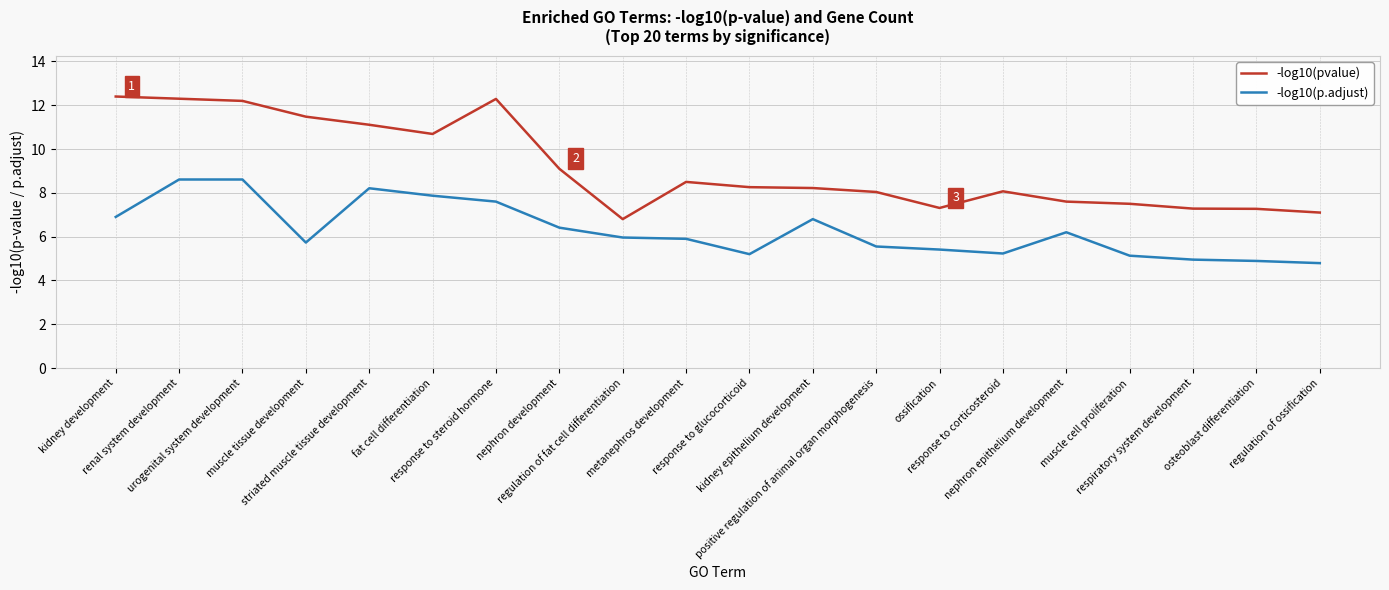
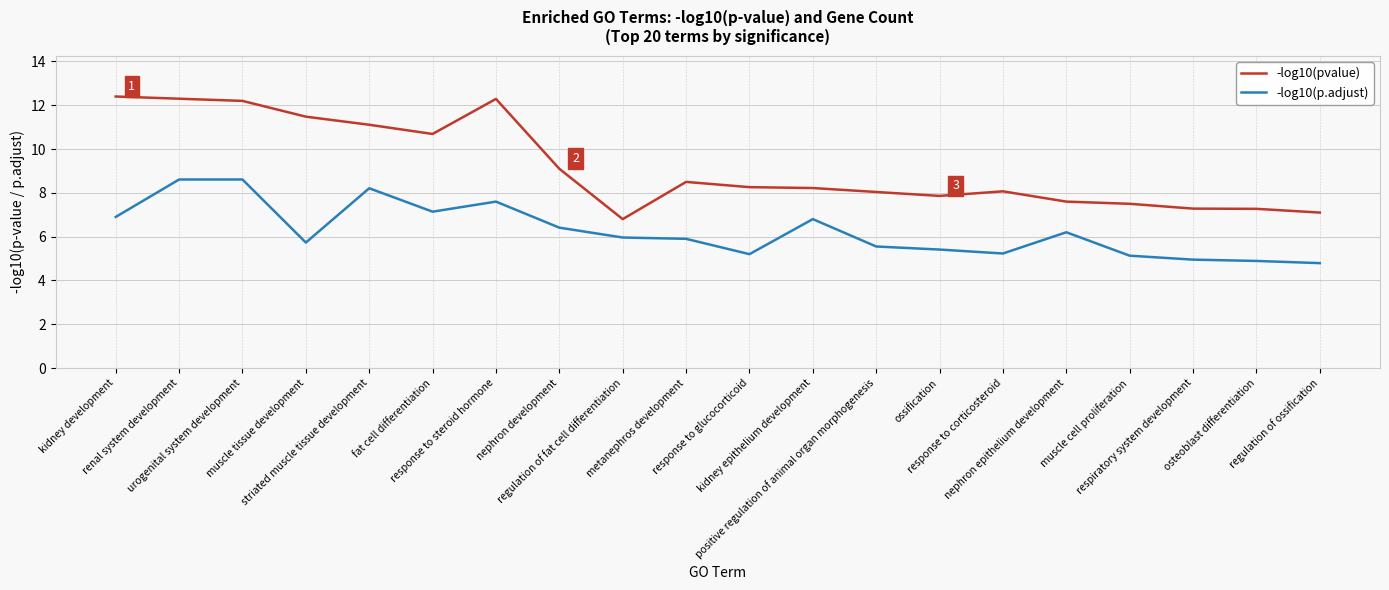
  {
    "-log10(pvalue)": {
      "renal system development": 12.3,
      "urogenital system development": 12.2,
      "muscle tissue development": 11.5,
      "striated muscle tissue development": 11.1,
      "fat cell differentiation": 10.7,
      "response to steroid hormone": 12.3,
      "regulation of fat cell differentiation": 6.8,
      "metanephros development": 8.5,
      "response to glucocorticoid": 8.3,
      "kidney epithelium development": 8.2,
      "positive regulation of animal organ morphogenesis": 8.0,
-     "ossification": 7.3,
+     "ossification": 7.9,
      "response to corticosteroid": 8.1,
      "nephron epithelium development": 7.6,
      "muscle cell proliferation": 7.5,
      "respiratory system development": 7.3,
      "osteoblast differentiation": 7.3,
      "regulation of ossification": 7.1
    },
    "-log10(p.adjust)": {
      "kidney development": 6.9,
      "renal system development": 8.6,
      "urogenital system development": 8.6,
      "muscle tissue development": 5.7,
      "striated muscle tissue development": 8.2,
-     "fat cell differentiation": 7.9,
+     "fat cell differentiation": 7.1,
      "response to steroid hormone": 7.6,
      "nephron development": 6.4,
      "regulation of fat cell differentiation": 6.0,
      "metanephros development": 5.9,
      "response to glucocorticoid": 5.2,
      "kidney epithelium development": 6.8,
      "positive regulation of animal organ morphogenesis": 5.6,
      "ossification": 5.4,
      "response to corticosteroid": 5.2,
      "nephron epithelium development": 6.2,
      "muscle cell proliferation": 5.1,
      "respiratory system development": 5.0,
      "osteoblast differentiation": 4.9,
      "regulation of ossification": 4.8
    }
  }
